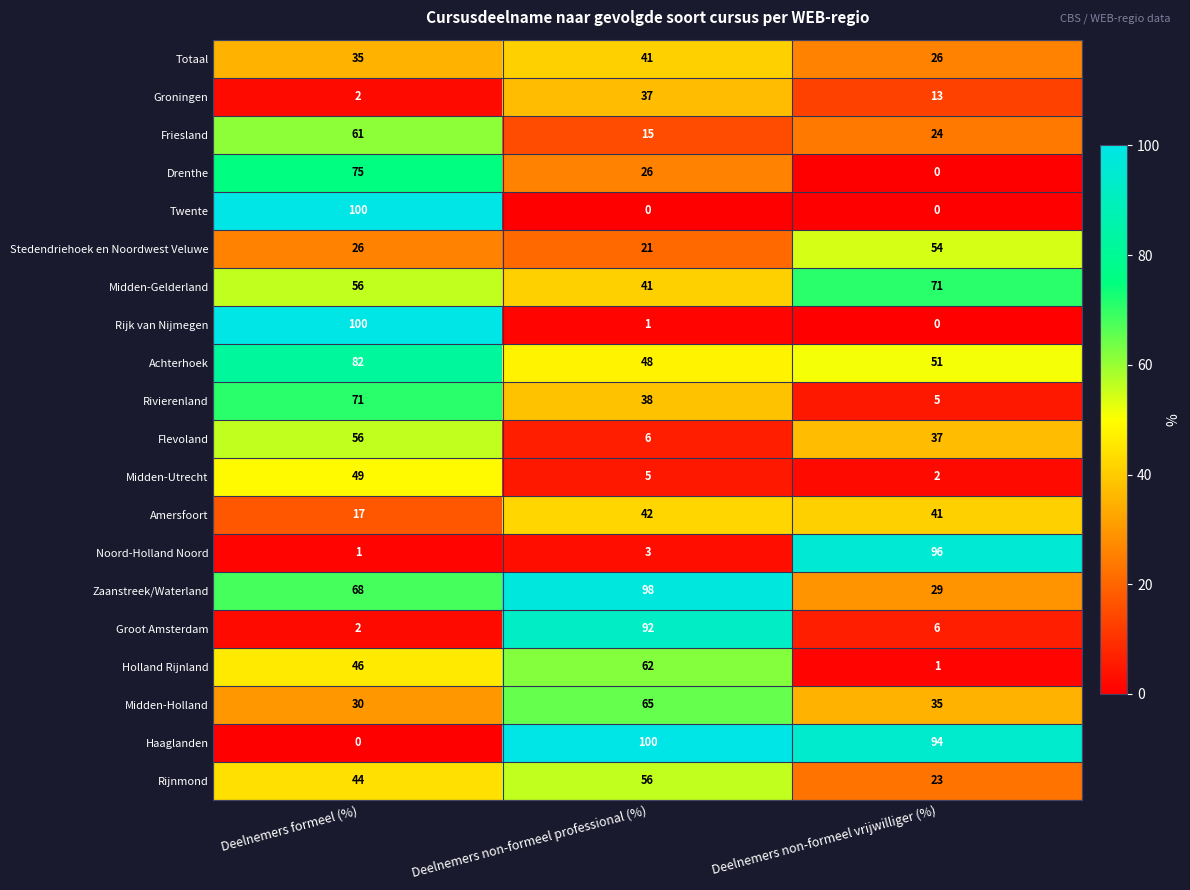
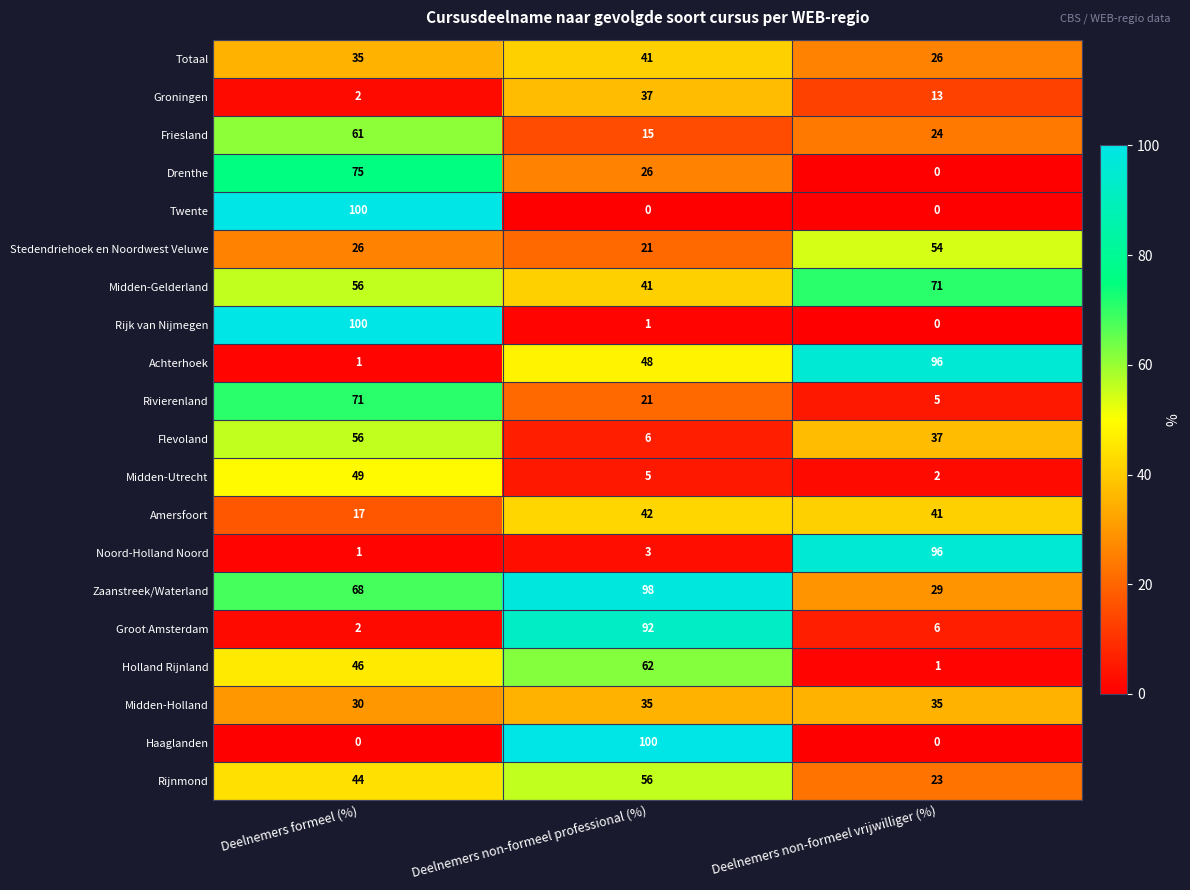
  {
    "Totaal": {
      "Deelnemers formeel (%)": 35,
      "Deelnemers non-formeel professional (%)": 41,
      "Deelnemers non-formeel vrijwilliger (%)": 26
    },
    "Groningen": {
      "Deelnemers formeel (%)": 2,
      "Deelnemers non-formeel professional (%)": 37,
      "Deelnemers non-formeel vrijwilliger (%)": 13
    },
    "Friesland": {
      "Deelnemers formeel (%)": 61,
      "Deelnemers non-formeel professional (%)": 15,
      "Deelnemers non-formeel vrijwilliger (%)": 24
    },
    "Drenthe": {
      "Deelnemers formeel (%)": 75,
      "Deelnemers non-formeel professional (%)": 26,
      "Deelnemers non-formeel vrijwilliger (%)": 0
    },
    "Twente": {
      "Deelnemers formeel (%)": 100,
      "Deelnemers non-formeel professional (%)": 0,
      "Deelnemers non-formeel vrijwilliger (%)": 0
    },
    "Stedendriehoek en Noordwest Veluwe": {
      "Deelnemers formeel (%)": 26,
      "Deelnemers non-formeel professional (%)": 21,
      "Deelnemers non-formeel vrijwilliger (%)": 54
    },
    "Midden-Gelderland": {
      "Deelnemers formeel (%)": 56,
      "Deelnemers non-formeel professional (%)": 41,
      "Deelnemers non-formeel vrijwilliger (%)": 71
    },
    "Rijk van Nijmegen": {
      "Deelnemers formeel (%)": 100,
      "Deelnemers non-formeel professional (%)": 1,
      "Deelnemers non-formeel vrijwilliger (%)": 0
    },
    "Achterhoek": {
-     "Deelnemers formeel (%)": 82,
+     "Deelnemers formeel (%)": 1,
      "Deelnemers non-formeel professional (%)": 48,
-     "Deelnemers non-formeel vrijwilliger (%)": 51
+     "Deelnemers non-formeel vrijwilliger (%)": 96
    },
    "Rivierenland": {
      "Deelnemers formeel (%)": 71,
-     "Deelnemers non-formeel professional (%)": 38,
+     "Deelnemers non-formeel professional (%)": 21,
      "Deelnemers non-formeel vrijwilliger (%)": 5
    },
    "Flevoland": {
      "Deelnemers formeel (%)": 56,
      "Deelnemers non-formeel professional (%)": 6,
      "Deelnemers non-formeel vrijwilliger (%)": 37
    },
    "Midden-Utrecht": {
      "Deelnemers formeel (%)": 49,
      "Deelnemers non-formeel professional (%)": 5,
      "Deelnemers non-formeel vrijwilliger (%)": 2
    },
    "Amersfoort": {
      "Deelnemers formeel (%)": 17,
      "Deelnemers non-formeel professional (%)": 42,
      "Deelnemers non-formeel vrijwilliger (%)": 41
    },
    "Noord-Holland Noord": {
      "Deelnemers formeel (%)": 1,
      "Deelnemers non-formeel professional (%)": 3,
      "Deelnemers non-formeel vrijwilliger (%)": 96
    },
    "Zaanstreek/Waterland": {
      "Deelnemers formeel (%)": 68,
      "Deelnemers non-formeel professional (%)": 98,
      "Deelnemers non-formeel vrijwilliger (%)": 29
    },
    "Groot Amsterdam": {
      "Deelnemers formeel (%)": 2,
      "Deelnemers non-formeel professional (%)": 92,
      "Deelnemers non-formeel vrijwilliger (%)": 6
    },
    "Holland Rijnland": {
      "Deelnemers formeel (%)": 46,
      "Deelnemers non-formeel professional (%)": 62,
      "Deelnemers non-formeel vrijwilliger (%)": 1
    },
    "Midden-Holland": {
      "Deelnemers formeel (%)": 30,
-     "Deelnemers non-formeel professional (%)": 65,
+     "Deelnemers non-formeel professional (%)": 35,
      "Deelnemers non-formeel vrijwilliger (%)": 35
    },
    "Haaglanden": {
      "Deelnemers formeel (%)": 0,
      "Deelnemers non-formeel professional (%)": 100,
-     "Deelnemers non-formeel vrijwilliger (%)": 94
+     "Deelnemers non-formeel vrijwilliger (%)": 0
    },
    "Rijnmond": {
      "Deelnemers formeel (%)": 44,
      "Deelnemers non-formeel professional (%)": 56,
      "Deelnemers non-formeel vrijwilliger (%)": 23
    }
  }
